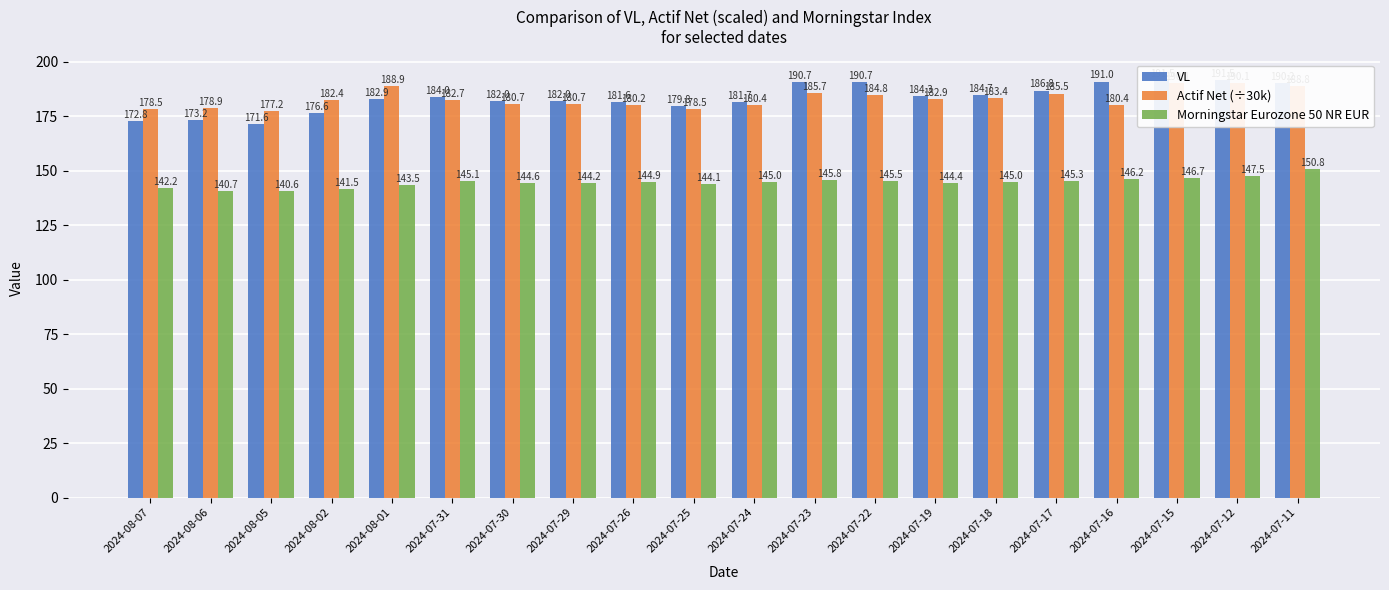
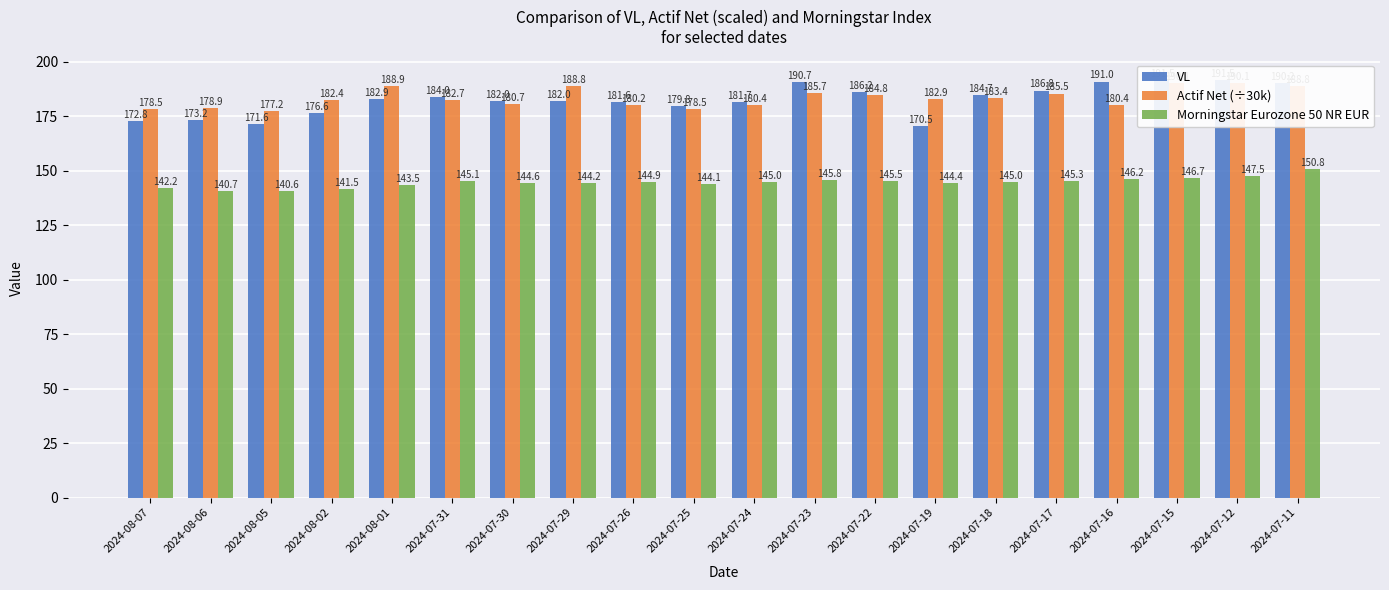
  {
    "VL": {
      "2024-08-07": 172.8,
      "2024-08-06": 173.2,
      "2024-08-05": 171.6,
      "2024-08-02": 176.6,
      "2024-08-01": 182.9,
      "2024-07-29": 182.0,
      "2024-07-23": 190.7,
-     "2024-07-22": 190.7,
-     "2024-07-19": 184.3,
+     "2024-07-22": 186.2,
+     "2024-07-19": 170.5,
      "2024-07-16": 191.0
    },
    "Actif Net (÷30k)": {
      "2024-08-07": 178.5,
      "2024-08-06": 178.9,
      "2024-08-05": 177.2,
      "2024-08-02": 182.4,
      "2024-08-01": 188.9,
-     "2024-07-29": 180.7,
+     "2024-07-29": 188.8,
      "2024-07-23": 185.7,
      "2024-07-19": 182.9,
      "2024-07-16": 180.4
    },
    "Morningstar Eurozone 50 NR EUR": {
      "2024-08-07": 142.2,
      "2024-08-06": 140.7,
      "2024-08-05": 140.6,
      "2024-08-02": 141.5,
      "2024-08-01": 143.5,
      "2024-07-31": 145.1,
      "2024-07-30": 144.6,
      "2024-07-29": 144.2,
      "2024-07-26": 144.9,
      "2024-07-25": 144.1,
      "2024-07-24": 145.0,
      "2024-07-23": 145.8,
      "2024-07-22": 145.5,
      "2024-07-19": 144.4,
      "2024-07-18": 145.0,
      "2024-07-17": 145.3,
      "2024-07-16": 146.2,
      "2024-07-15": 146.7,
      "2024-07-12": 147.5,
      "2024-07-11": 150.8
    }
  }
